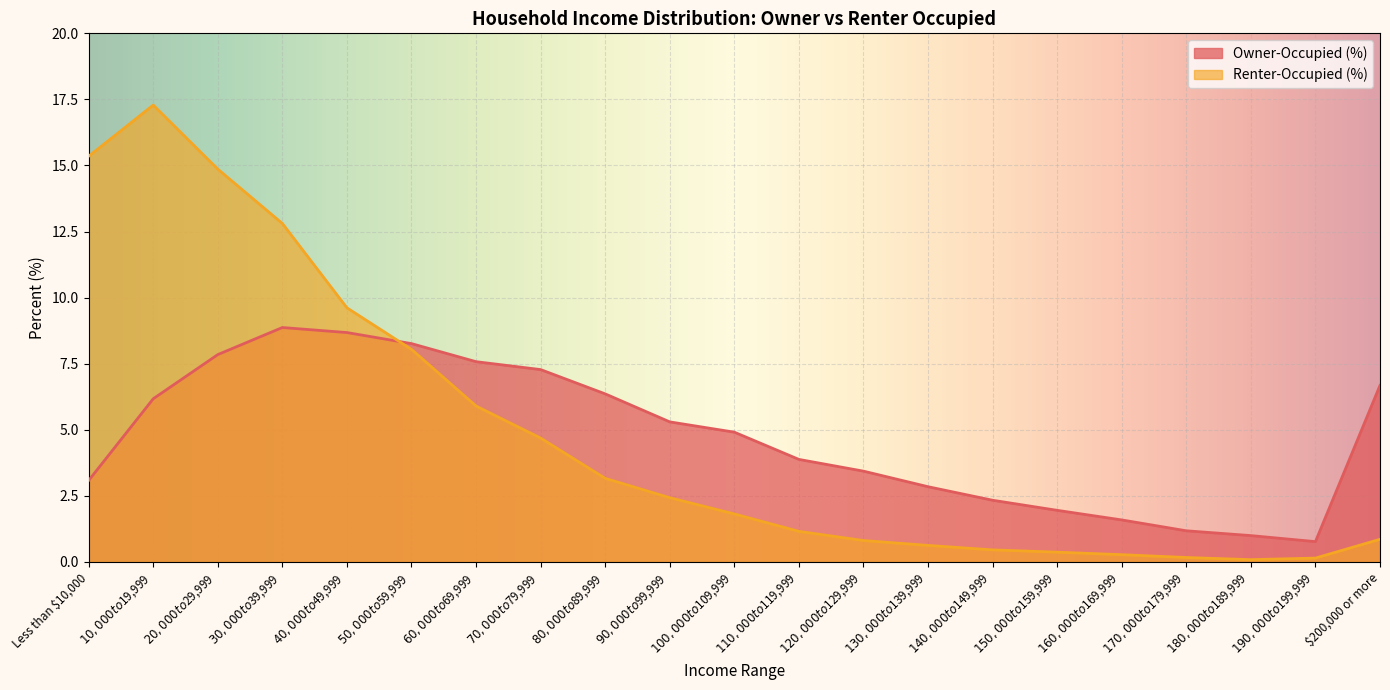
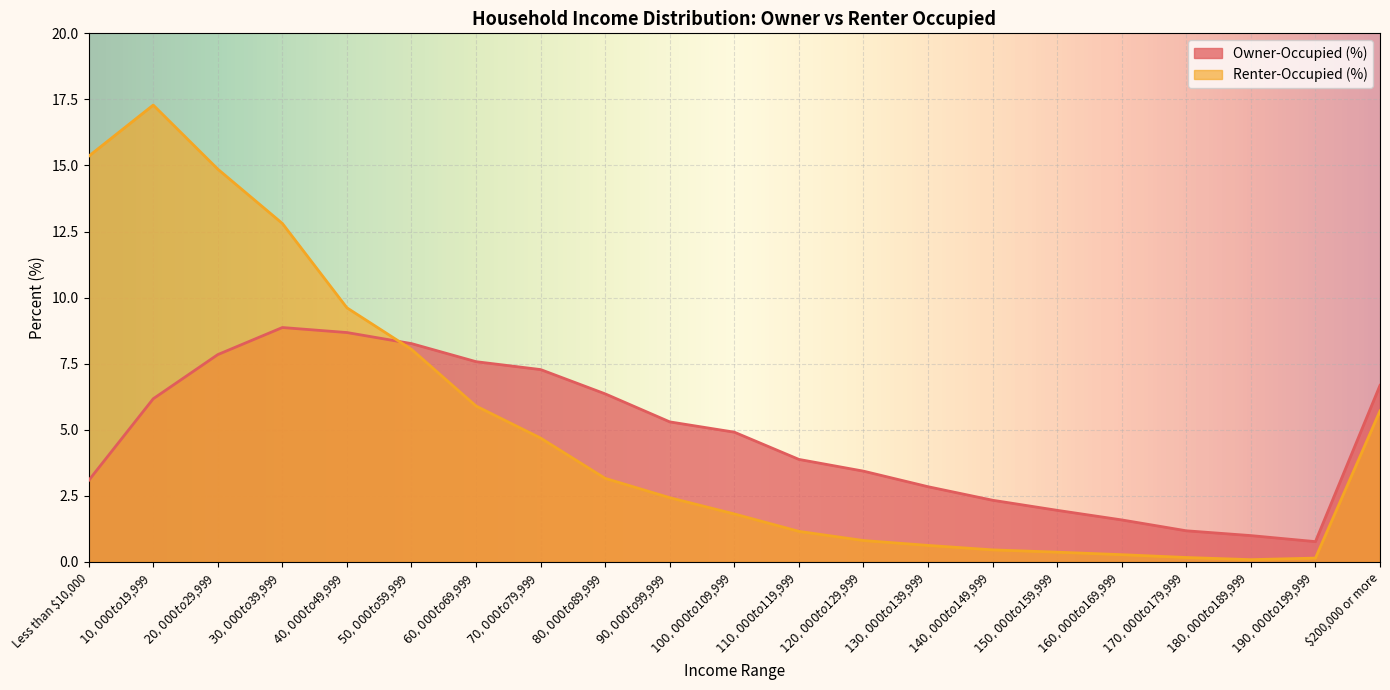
  {
    "Owner-Occupied (%)": {
      "Less than $10,000": 3.1,
      "$200,000 or more": 6.7
    },
    "Renter-Occupied (%)": {
      "Less than $10,000": 15.4,
-     "$200,000 or more": 0.9
+     "$200,000 or more": 5.7
    }
  }
